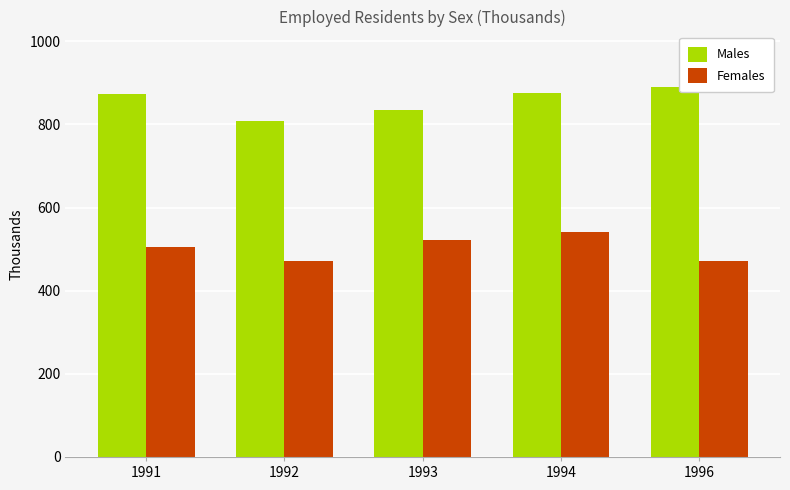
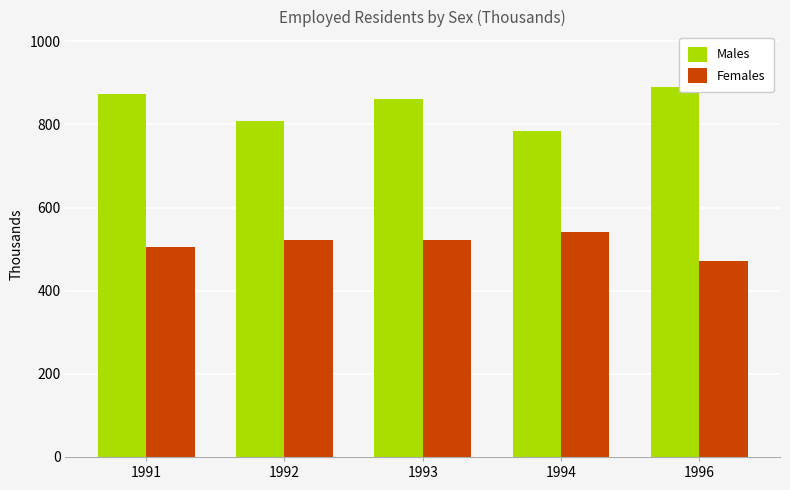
  {
    "Males": {
      "1991": 870,
      "1992": 810,
-     "1993": 840,
-     "1994": 880,
+     "1993": 860,
+     "1994": 790,
      "1996": 890
    },
    "Females": {
      "1991": 510,
-     "1992": 470,
+     "1992": 520,
      "1993": 520,
      "1994": 540,
      "1996": 470
    }
  }
